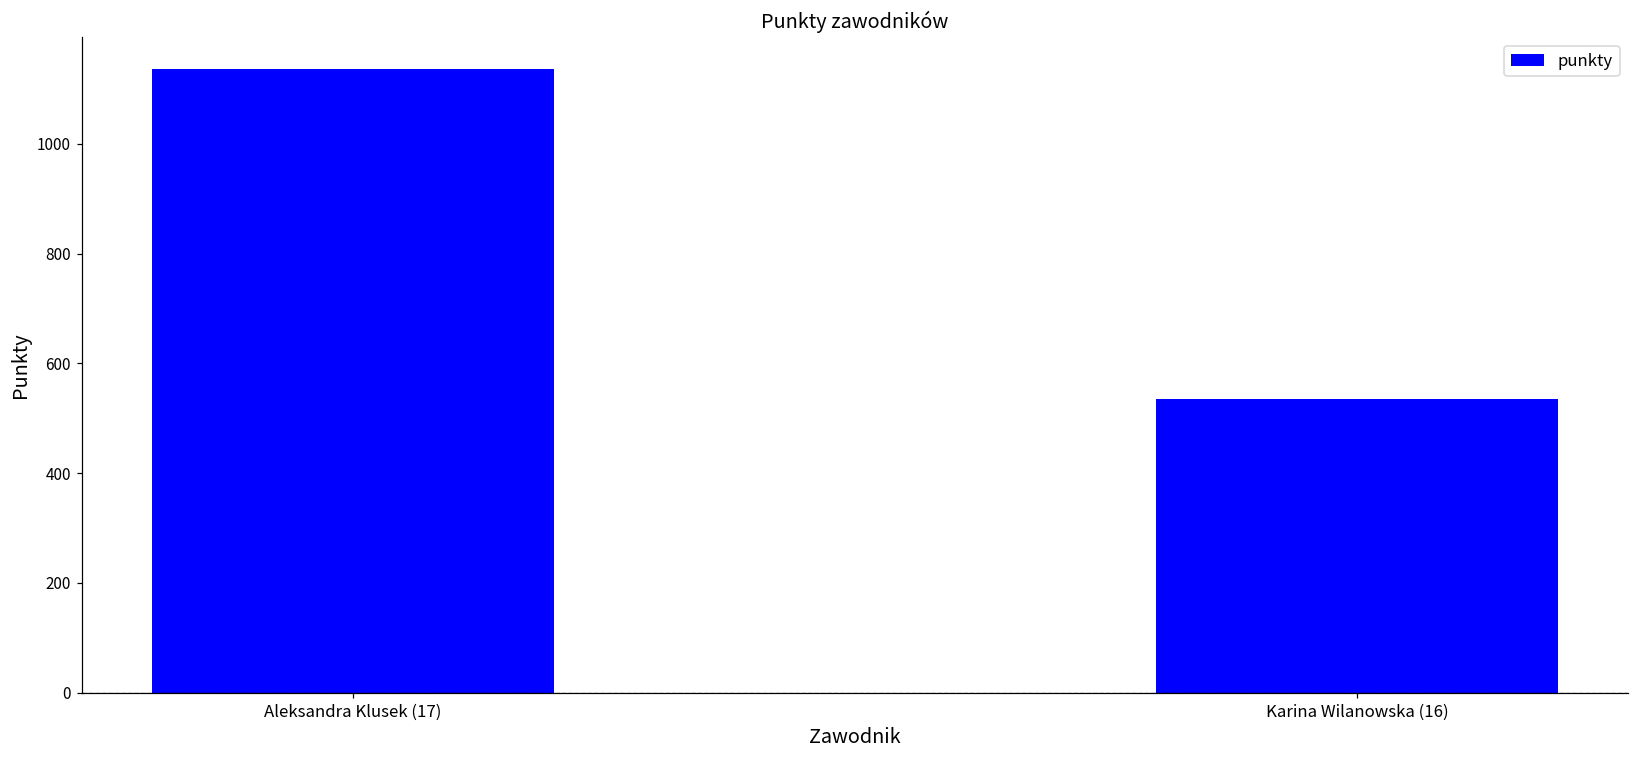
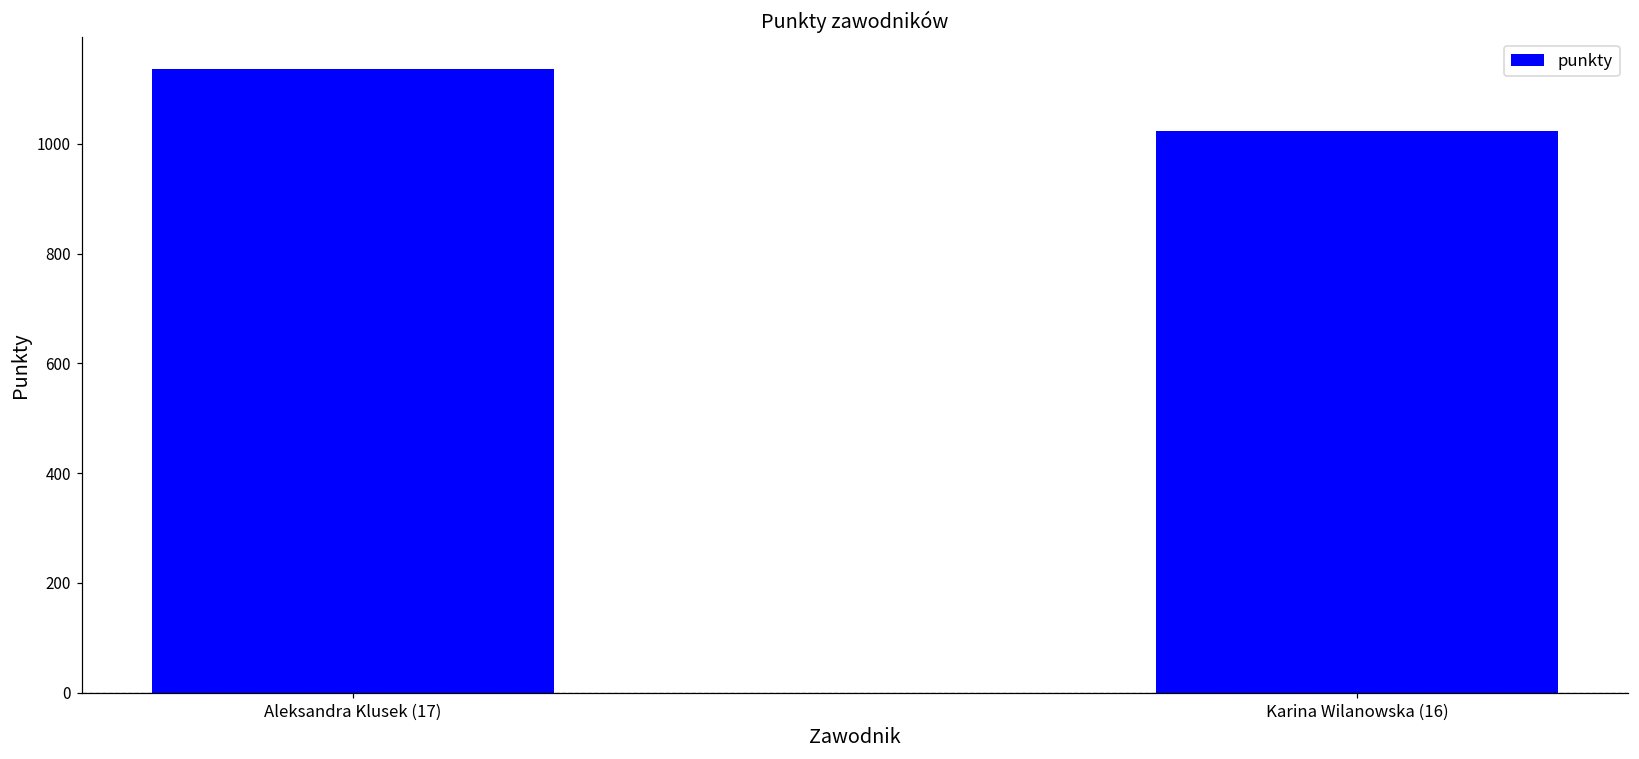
  {
    "Aleksandra Klusek (17)": 1140,
-   "Karina Wilanowska (16)": 540
+   "Karina Wilanowska (16)": 1020
  }
